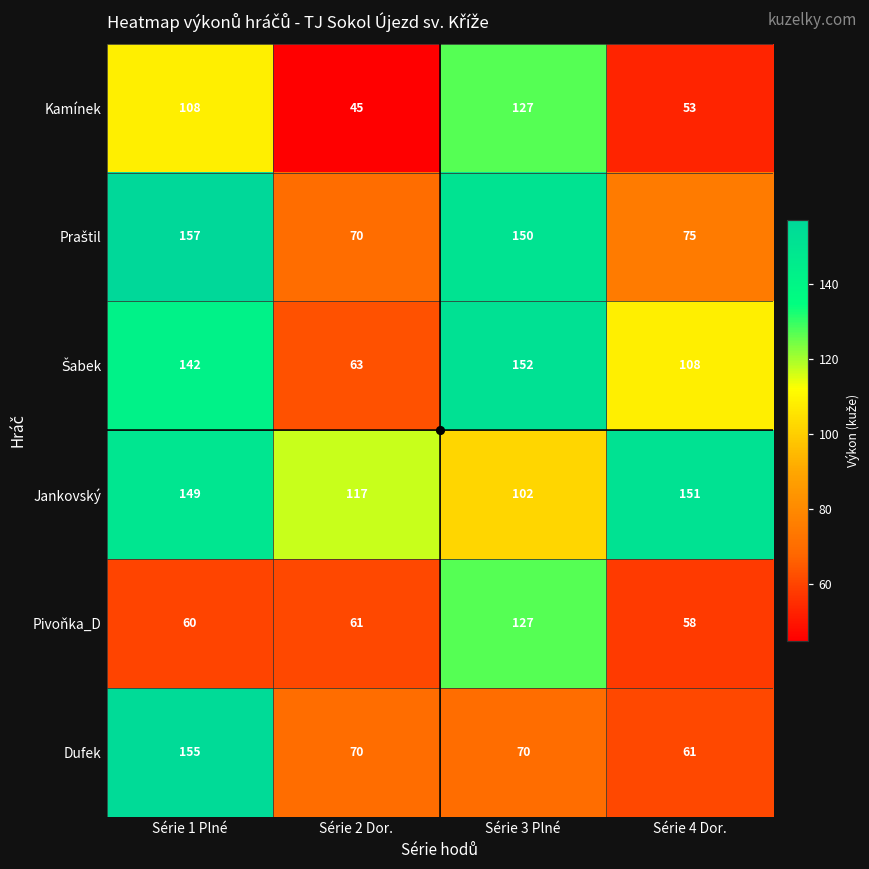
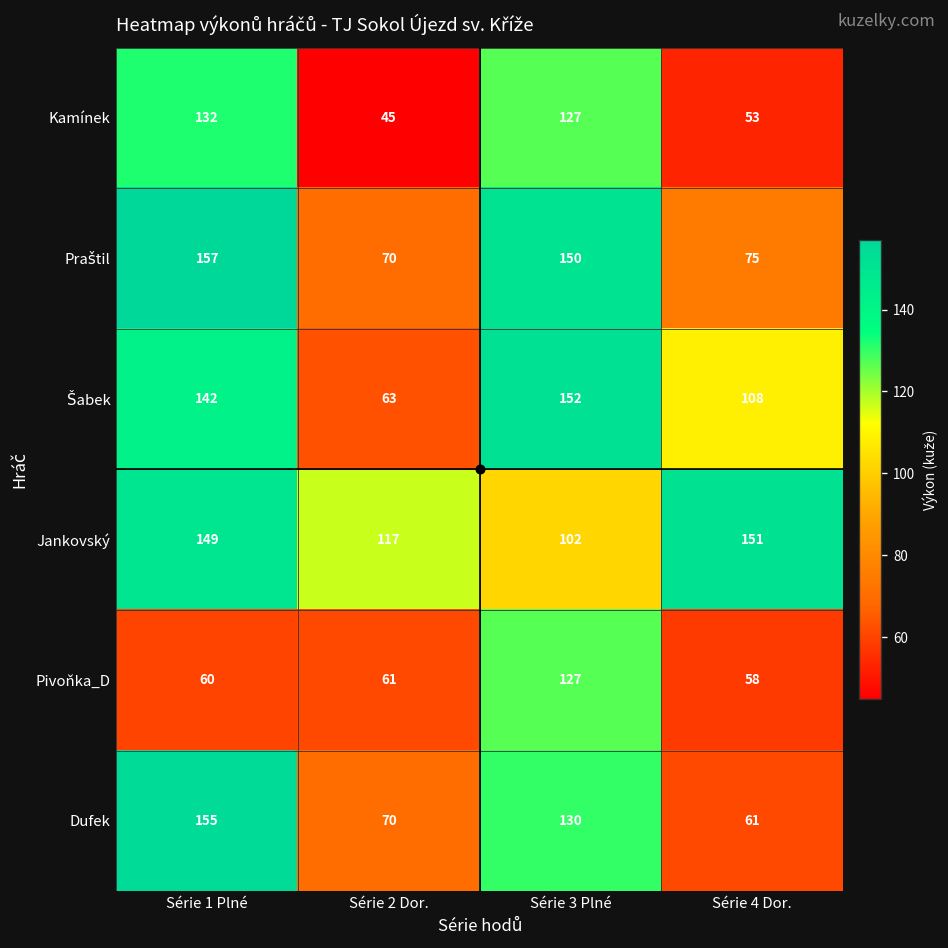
  {
    "Kamínek": {
-     "Série 1 Plné": 108,
+     "Série 1 Plné": 132,
      "Série 2 Dor.": 45,
      "Série 3 Plné": 127,
      "Série 4 Dor.": 53
    },
    "Praštil": {
      "Série 1 Plné": 157,
      "Série 2 Dor.": 70,
      "Série 3 Plné": 150,
      "Série 4 Dor.": 75
    },
    "Šabek": {
      "Série 1 Plné": 142,
      "Série 2 Dor.": 63,
      "Série 3 Plné": 152,
      "Série 4 Dor.": 108
    },
    "Jankovský": {
      "Série 1 Plné": 149,
      "Série 2 Dor.": 117,
      "Série 3 Plné": 102,
      "Série 4 Dor.": 151
    },
    "Pivoňka_D": {
      "Série 1 Plné": 60,
      "Série 2 Dor.": 61,
      "Série 3 Plné": 127,
      "Série 4 Dor.": 58
    },
    "Dufek": {
      "Série 1 Plné": 155,
      "Série 2 Dor.": 70,
-     "Série 3 Plné": 70,
+     "Série 3 Plné": 130,
      "Série 4 Dor.": 61
    }
  }
